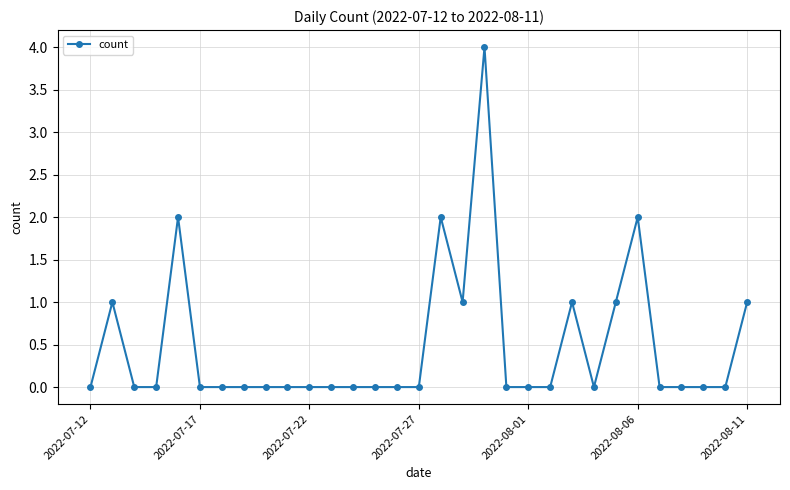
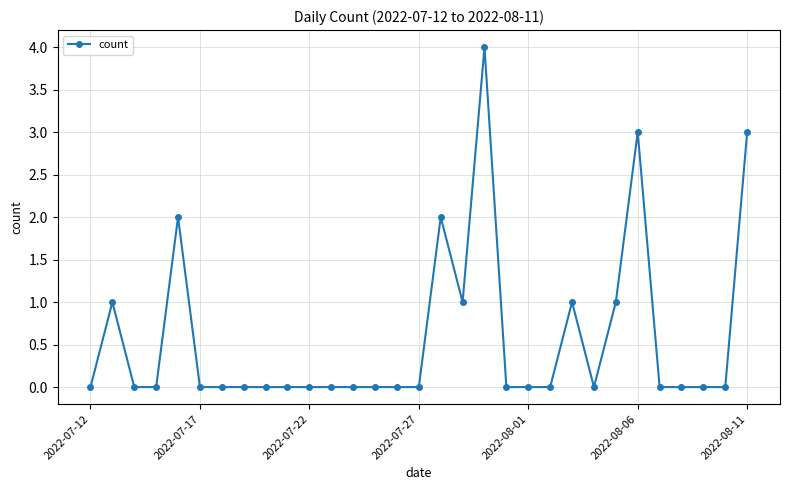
  {
    "2022-07-12": 0,
    "2022-07-17": 0,
    "2022-07-22": 0,
    "2022-07-27": 0,
    "2022-08-01": 0,
-   "2022-08-06": 2,
-   "2022-08-11": 1
+   "2022-08-06": 3,
+   "2022-08-11": 3
  }
